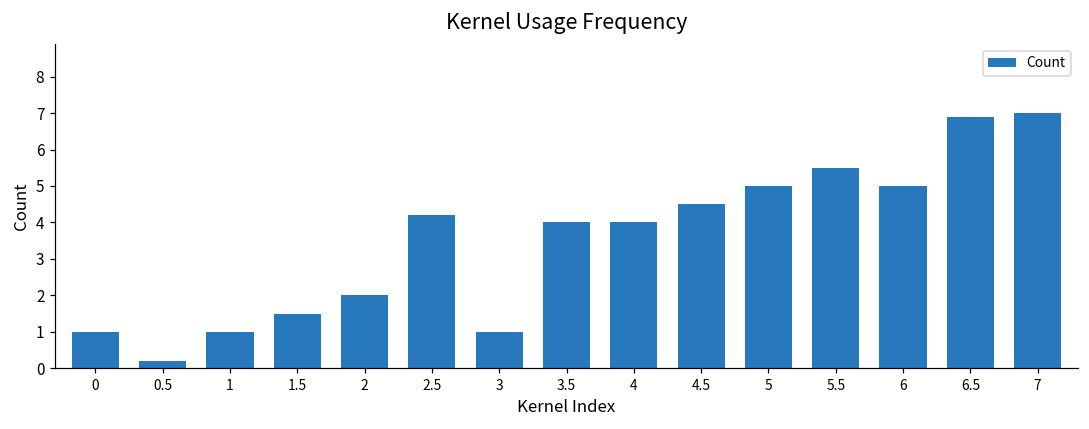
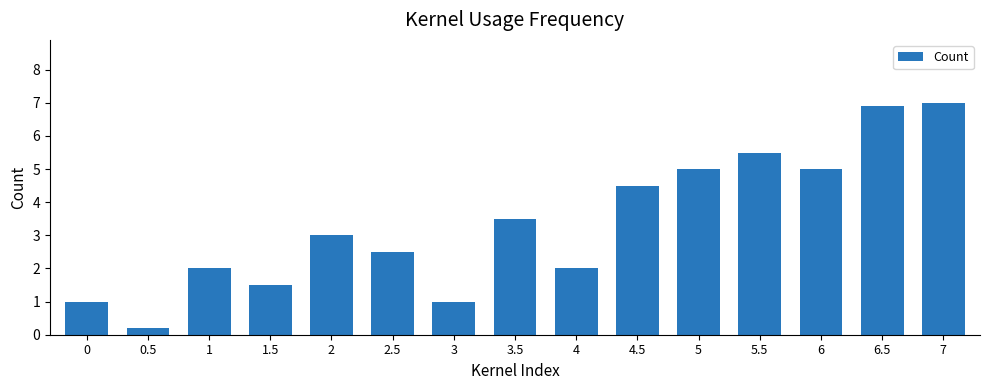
  {
    "0": 1.0,
    "0.5": 0.2,
-   "1": 1,
+   "1": 2,
    "1.5": 1.5,
-   "2": 2,
-   "2.5": 4.2,
+   "2": 3,
+   "2.5": 2.5,
    "3": 1.0,
-   "3.5": 4.0,
-   "4": 4,
+   "3.5": 3.5,
+   "4": 2,
    "4.5": 4.5,
    "5": 5.0,
    "5.5": 5.5,
    "6": 5.0,
    "6.5": 6.9,
    "7": 7.0
  }
